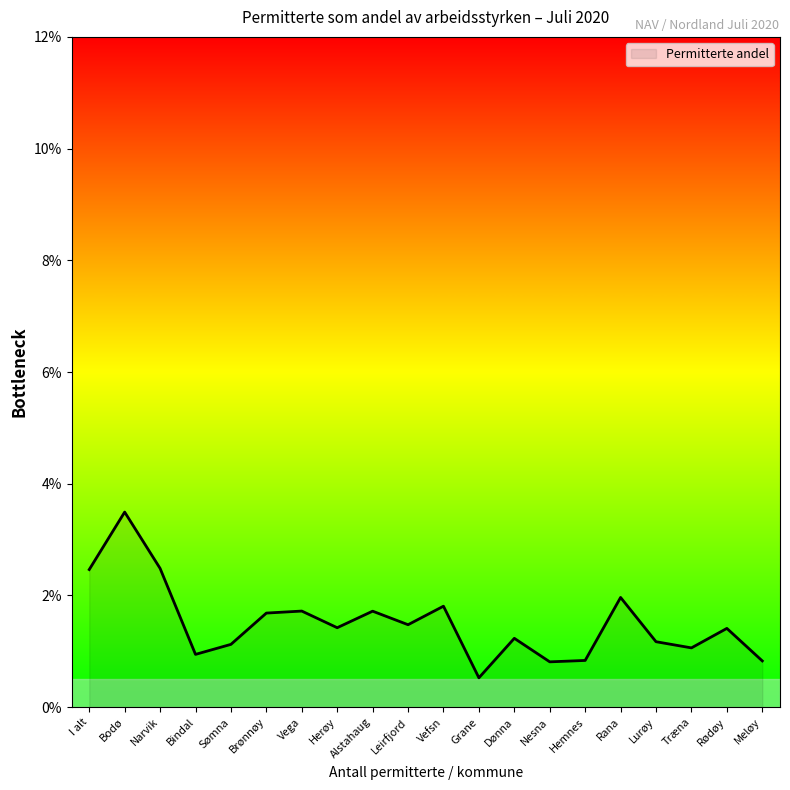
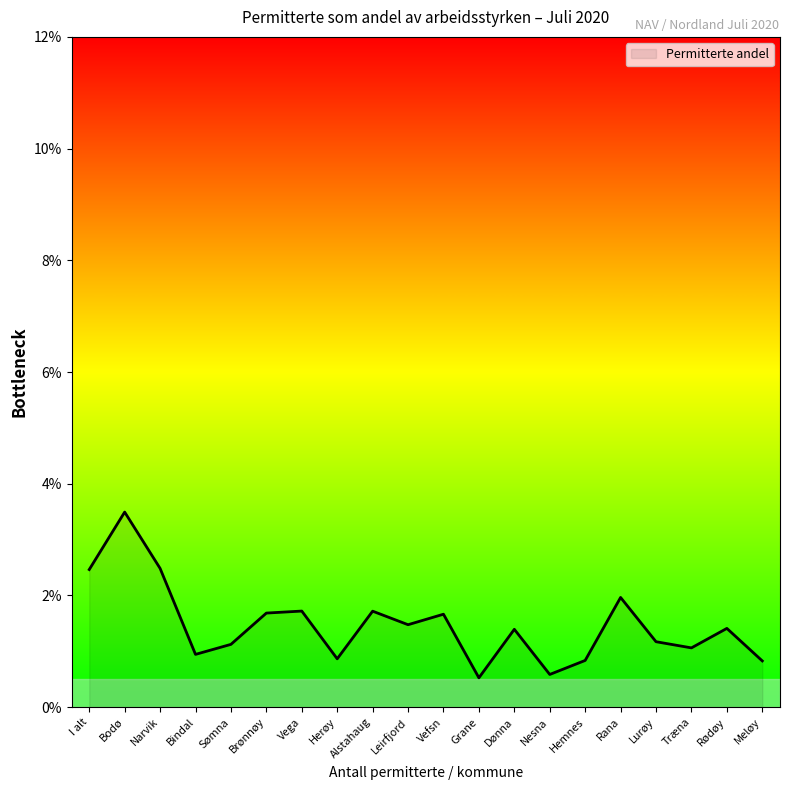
  {
    "I alt": "2.5%",
    "Bodø": "3.5%",
    "Narvik": "2.5%",
    "Bindal": "0.9%",
    "Sømna": "1.1%",
    "Brønnøy": "1.7%",
    "Vega": "1.7%",
-   "Herøy": "1.4%",
+   "Herøy": "0.9%",
    "Alstahaug": "1.7%",
    "Leirfjord": "1.5%",
-   "Vefsn": "1.8%",
+   "Vefsn": "1.7%",
    "Grane": "0.5%",
-   "Dønna": "1.2%",
-   "Nesna": "0.8%",
+   "Dønna": "1.4%",
+   "Nesna": "0.6%",
    "Hemnes": "0.8%",
    "Rana": "2.0%",
    "Lurøy": "1.2%",
    "Træna": "1.1%",
    "Rødøy": "1.4%",
    "Meløy": "0.8%"
  }
